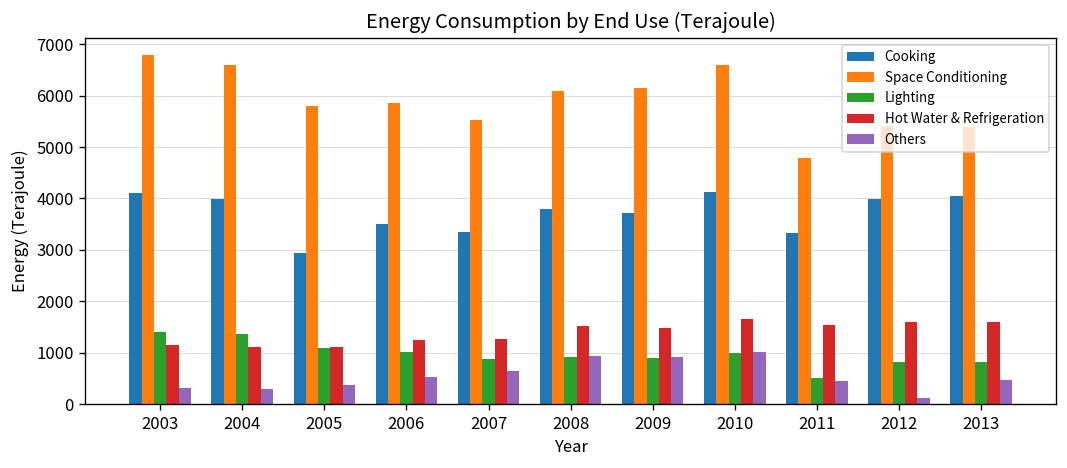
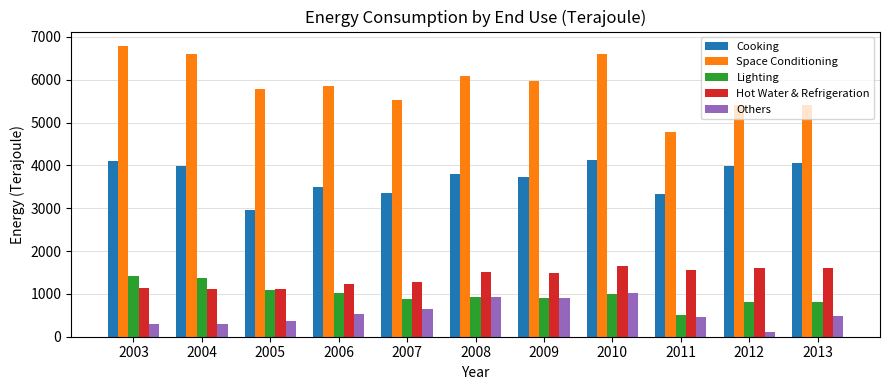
  {
    "Cooking": {
      "2003": 4100,
      "2004": 4000,
      "2005": 2900,
      "2006": 3500,
      "2007": 3400,
      "2008": 3800,
      "2009": 3700,
      "2010": 4100,
      "2011": 3300,
      "2012": 4000,
      "2013": 4000
    },
    "Space Conditioning": {
      "2003": 6800,
      "2004": 6600,
      "2005": 5800,
      "2006": 5900,
      "2007": 5500,
      "2008": 6100,
-     "2009": 6200,
+     "2009": 6000,
      "2010": 6600,
      "2011": 4800
    },
    "Lighting": {
      "2003": 1400,
      "2004": 1400,
      "2005": 1100,
      "2006": 1000,
      "2007": 900,
      "2008": 900,
      "2009": 900,
      "2010": 1000,
      "2011": 500,
      "2012": 800,
      "2013": 800
    },
    "Hot Water & Refrigeration": {
      "2003": 1100,
      "2004": 1100,
      "2005": 1100,
      "2006": 1200,
      "2007": 1300,
      "2008": 1500,
      "2009": 1500,
      "2010": 1600,
      "2011": 1500,
      "2012": 1600,
      "2013": 1600
    },
    "Others": {
      "2003": 300,
      "2004": 300,
      "2005": 400,
      "2006": 500,
      "2007": 600,
      "2008": 900,
      "2009": 900,
      "2010": 1000,
      "2011": 500,
      "2012": 100,
      "2013": 500
    }
  }
